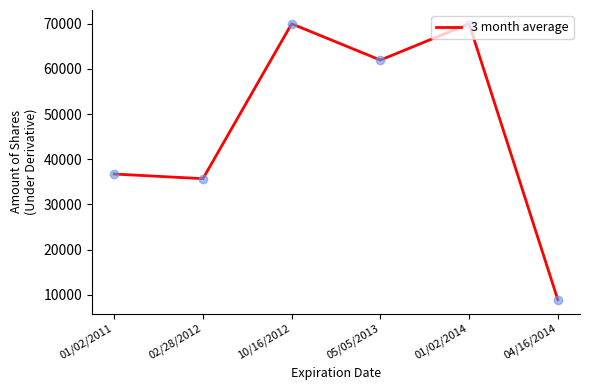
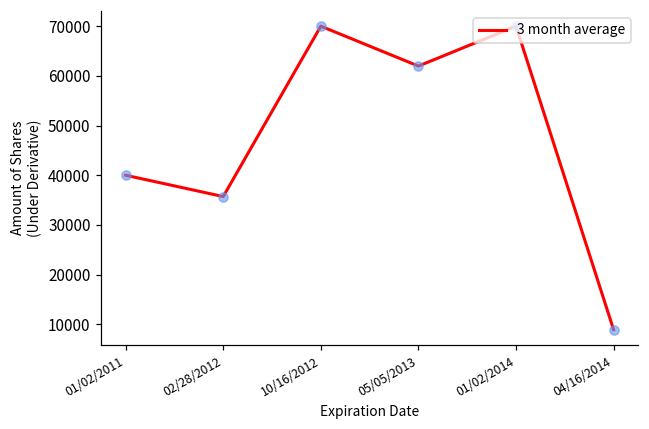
  {
-   "01/02/2011": 37000,
+   "01/02/2011": 40000,
    "02/28/2012": 36000,
    "10/16/2012": 70000,
    "05/05/2013": 62000,
    "04/16/2014": 9000
  }
